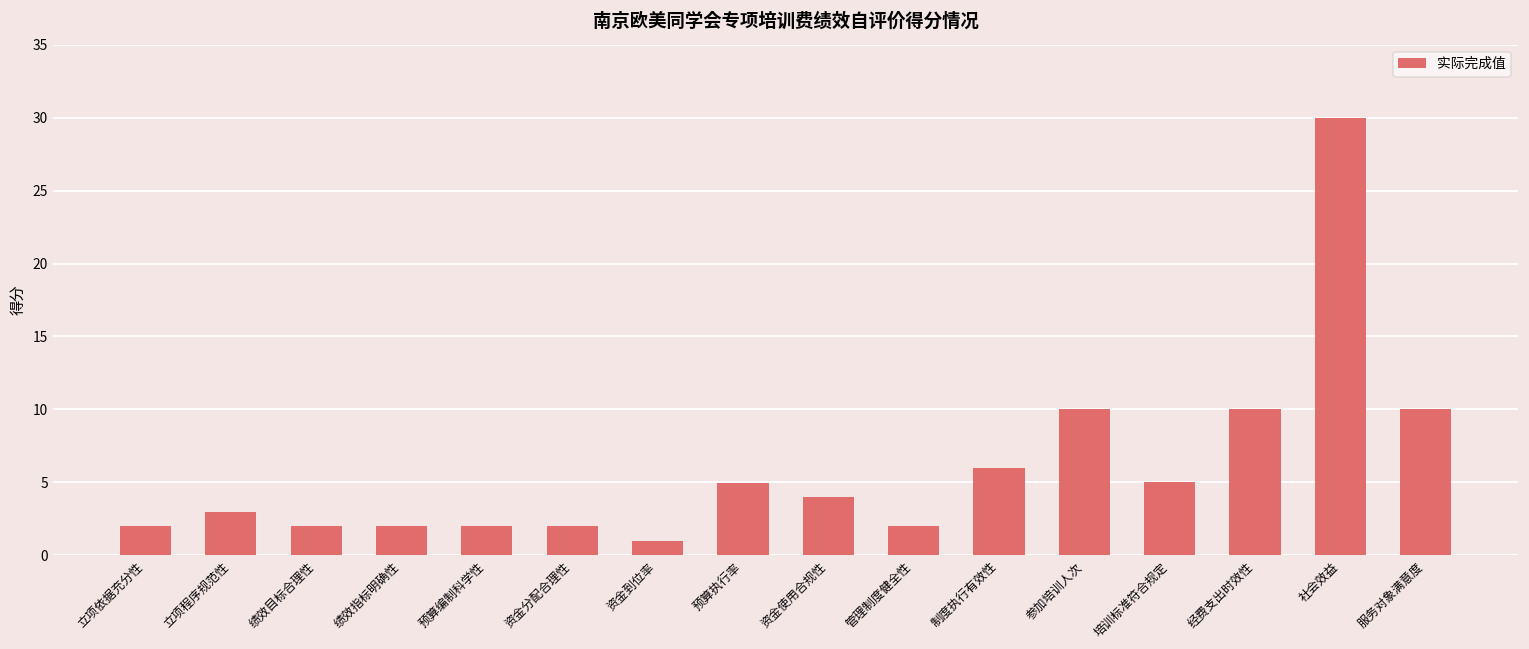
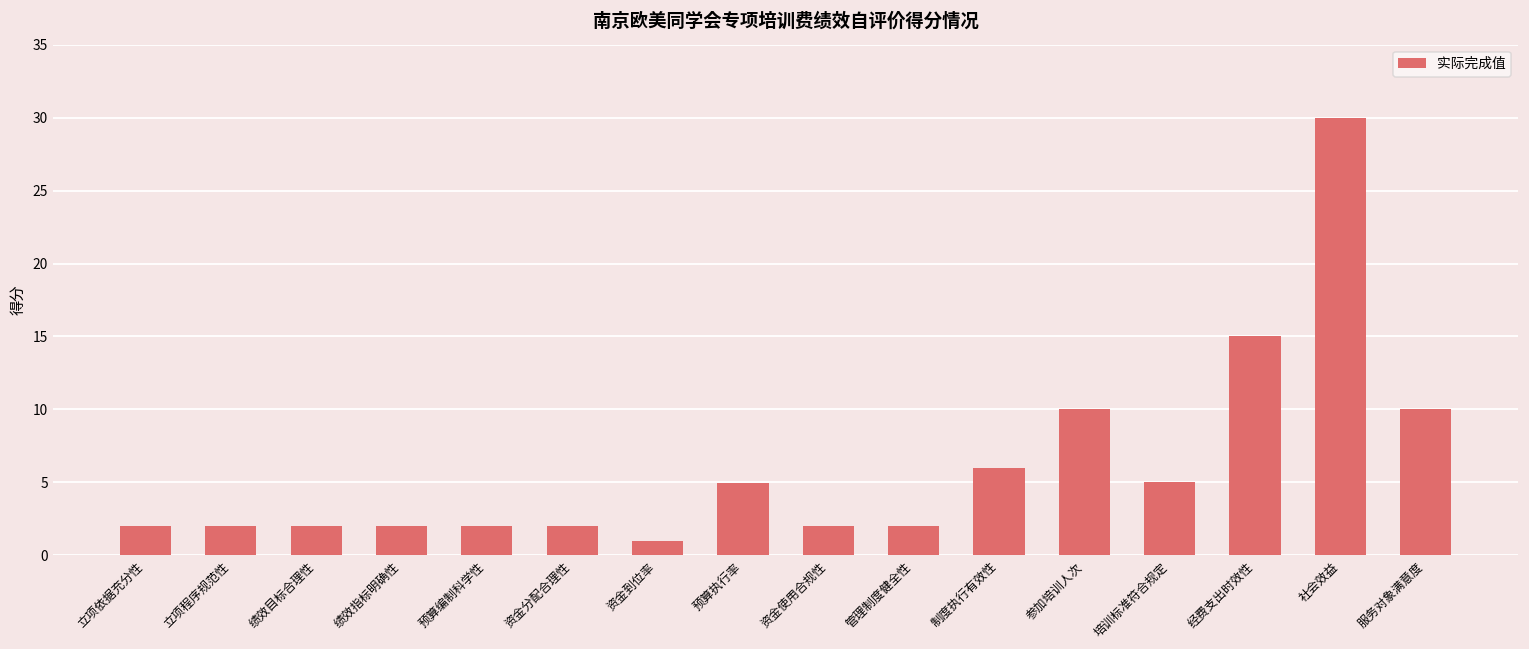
  {
    "立项依据充分性": 2,
-   "立项程序规范性": 3,
+   "立项程序规范性": 2,
    "绩效目标合理性": 2,
    "绩效指标明确性": 2,
    "预算编制科学性": 2,
    "资金分配合理性": 2,
    "资金到位率": 1,
    "预算执行率": 5,
-   "资金使用合规性": 4,
+   "资金使用合规性": 2,
    "管理制度健全性": 2,
    "制度执行有效性": 6,
    "参加培训人次": 10,
    "培训标准符合规定": 5,
-   "经费支出时效性": 10,
+   "经费支出时效性": 15,
    "社会效益": 30,
    "服务对象满意度": 10
  }
